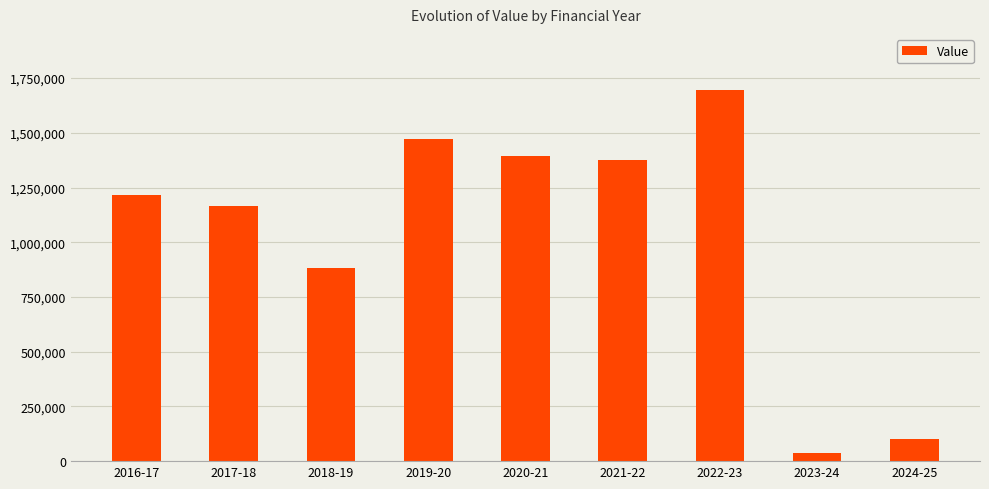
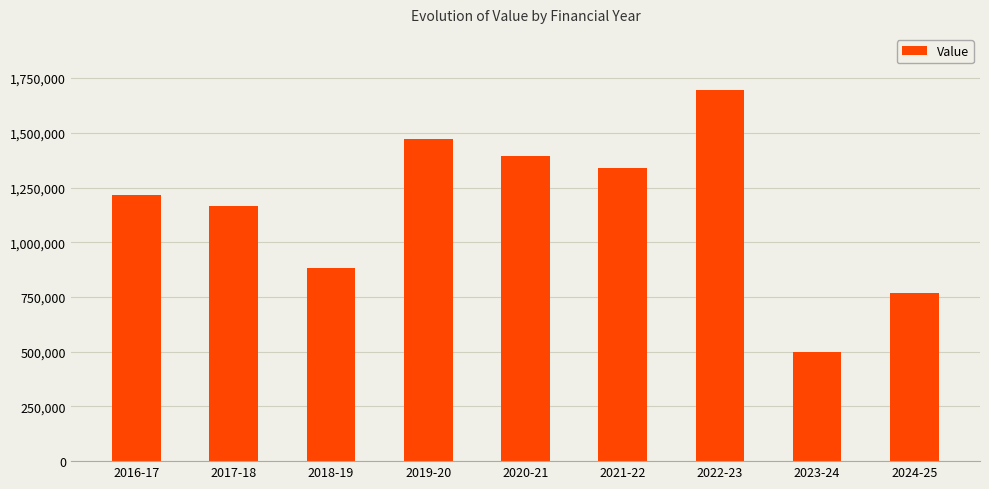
  {
    "2016-17": "1,210,000",
    "2017-18": "1,170,000",
    "2018-19": "880,000",
    "2019-20": "1,470,000",
    "2020-21": "1,390,000",
-   "2021-22": "1,380,000",
+   "2021-22": "1,340,000",
    "2022-23": "1,700,000",
-   "2023-24": "40,000",
-   "2024-25": "100,000"
+   "2023-24": "500,000",
+   "2024-25": "770,000"
  }
